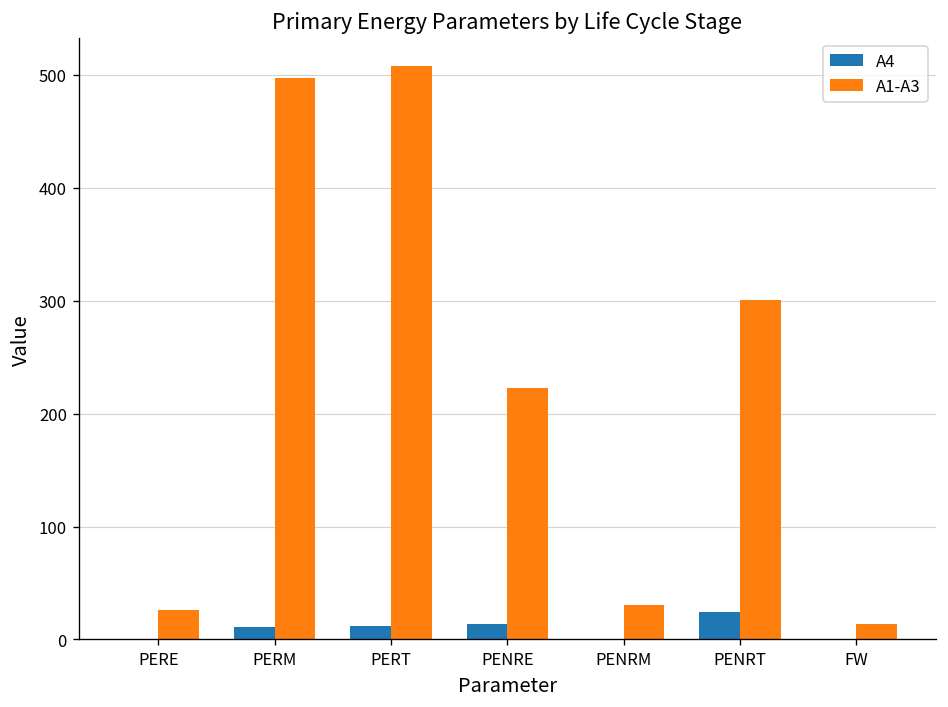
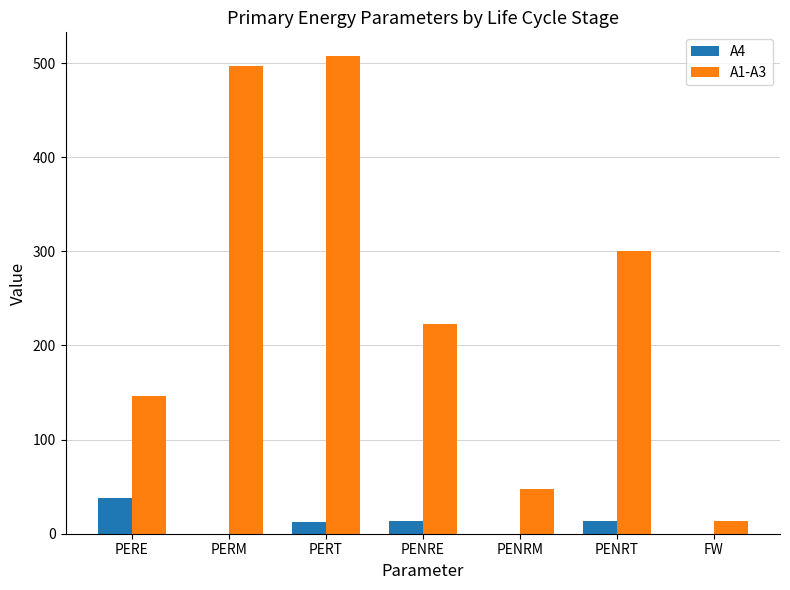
  {
    "A4": {
-     "PERE": 0,
-     "PERM": 10,
+     "PERE": 40,
+     "PERM": 0,
      "PERT": 10,
      "PENRE": 10,
      "PENRM": 0,
-     "PENRT": 20
+     "PENRT": 10
    },
    "A1-A3": {
-     "PERE": 30,
+     "PERE": 150,
      "PERM": 500,
      "PERT": 510,
      "PENRE": 220,
-     "PENRM": 30,
+     "PENRM": 50,
      "PENRT": 300,
      "FW": 10
    }
  }
